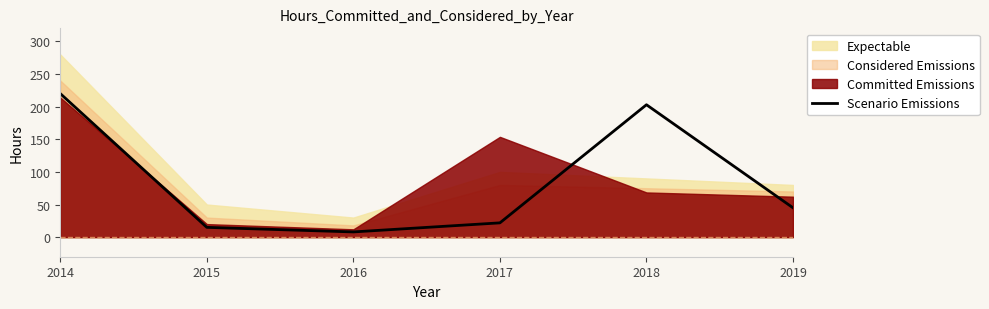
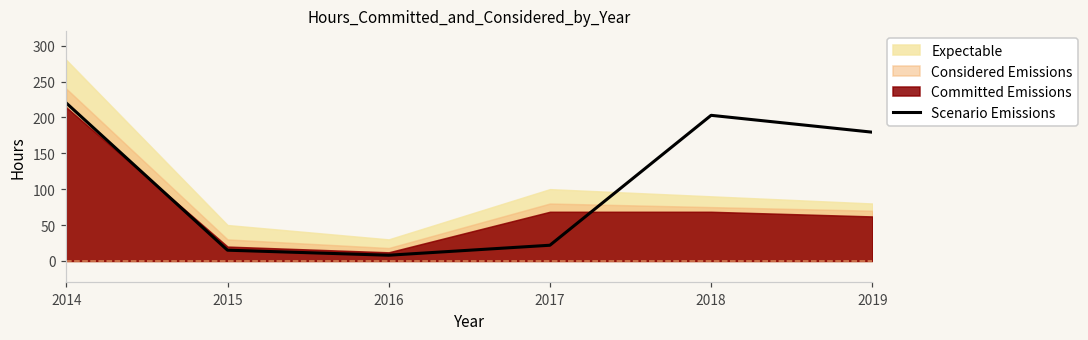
  {
    "Scenario Emissions": {
      "2014": 220,
      "2015": 20,
      "2016": 10,
      "2017": 20,
      "2018": 200,
-     "2019": 50
+     "2019": 180
    },
    "Committed Emissions": {
      "2014": 210,
      "2015": 20,
      "2016": 10,
-     "2017": 150,
+     "2017": 70,
      "2018": 70,
      "2019": 60
    }
  }
